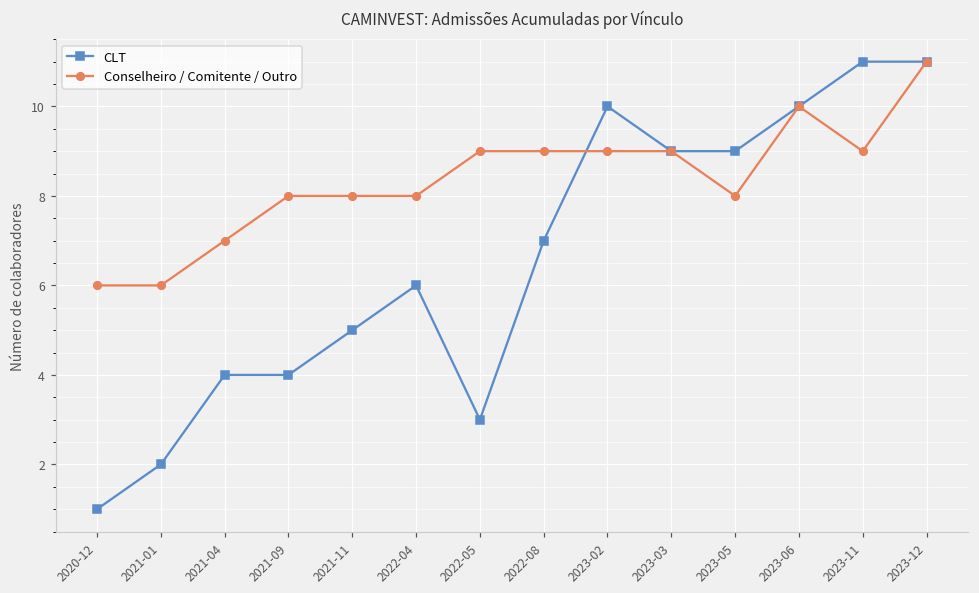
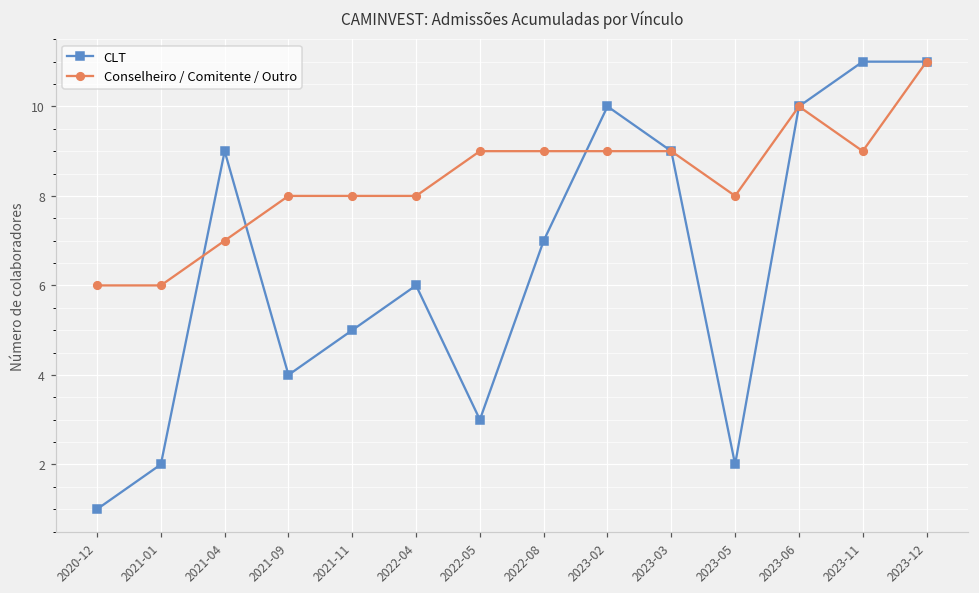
  {
    "CLT": {
      "2020-12": 1,
      "2021-01": 2,
-     "2021-04": 4,
+     "2021-04": 9,
      "2021-09": 4,
      "2021-11": 5,
      "2022-04": 6,
      "2022-05": 3,
      "2022-08": 7,
      "2023-02": 10,
-     "2023-05": 9,
+     "2023-05": 2,
      "2023-11": 11
    },
    "Conselheiro / Comitente / Outro": {
      "2020-12": 6,
      "2021-01": 6,
      "2021-04": 7,
      "2021-09": 8,
      "2021-11": 8,
      "2022-04": 8,
      "2022-05": 9,
      "2022-08": 9,
      "2023-02": 9,
      "2023-05": 8,
      "2023-11": 9
    }
  }
